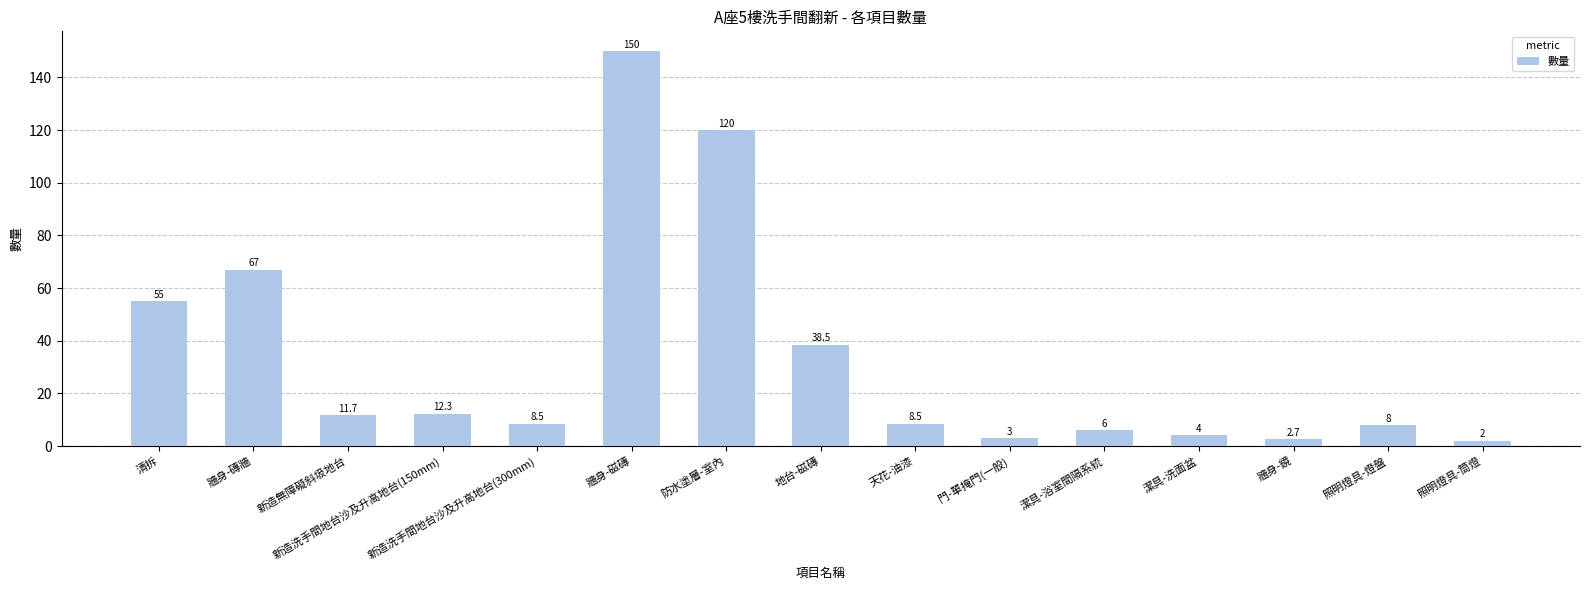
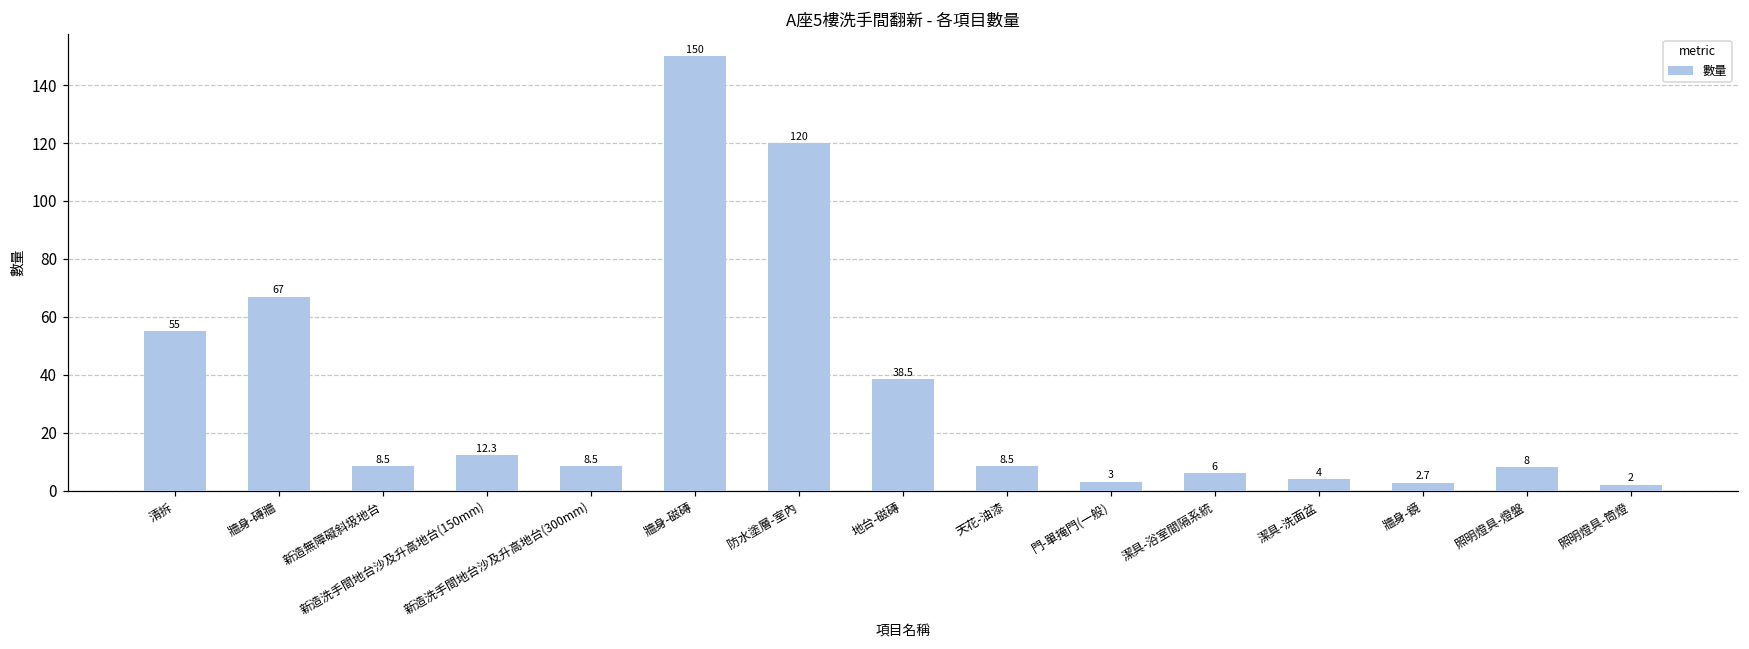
  {
    "清拆": 55,
    "牆身-磚牆": 67,
-   "新造無障礙斜圾地台": 11.7,
+   "新造無障礙斜圾地台": 8.5,
    "新造洗手間地台沙及升高地台(150mm)": 12.3,
    "新造洗手間地台沙及升高地台(300mm)": 8.5,
    "牆身-磁磚": 150,
    "防水塗層-室內": 120,
    "地台-磁磚": 38.5,
    "天花-油漆": 8.5,
    "門-單掩門(一般)": 3,
    "潔具-浴室間隔系統": 6,
    "潔具-洗面盆": 4,
    "牆身-鏡": 2.7,
    "照明燈具-燈盤": 8,
    "照明燈具-筒燈": 2
  }
